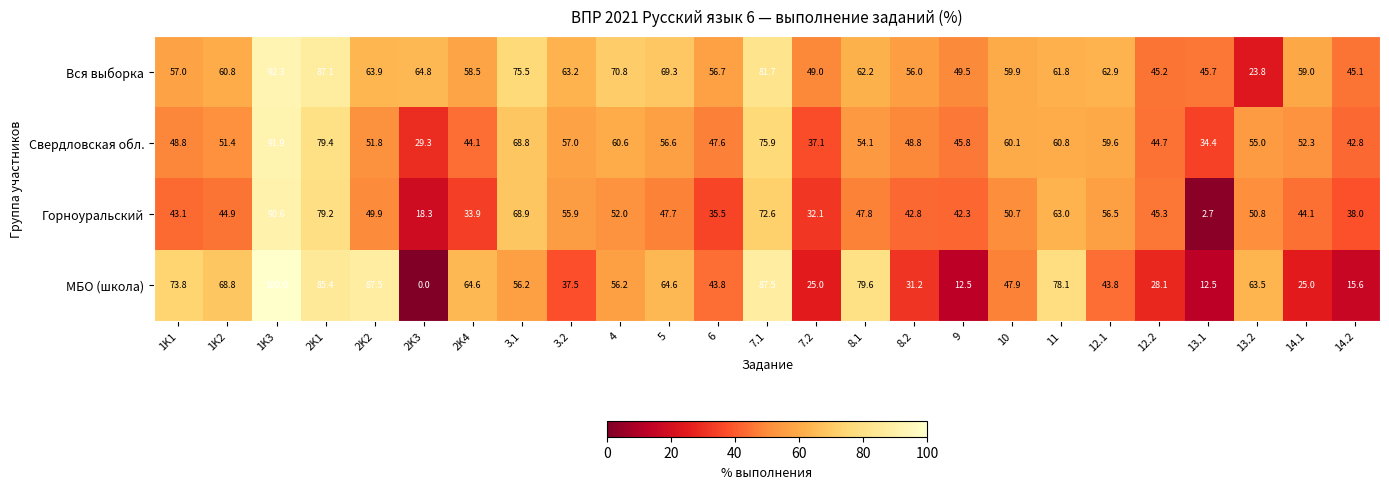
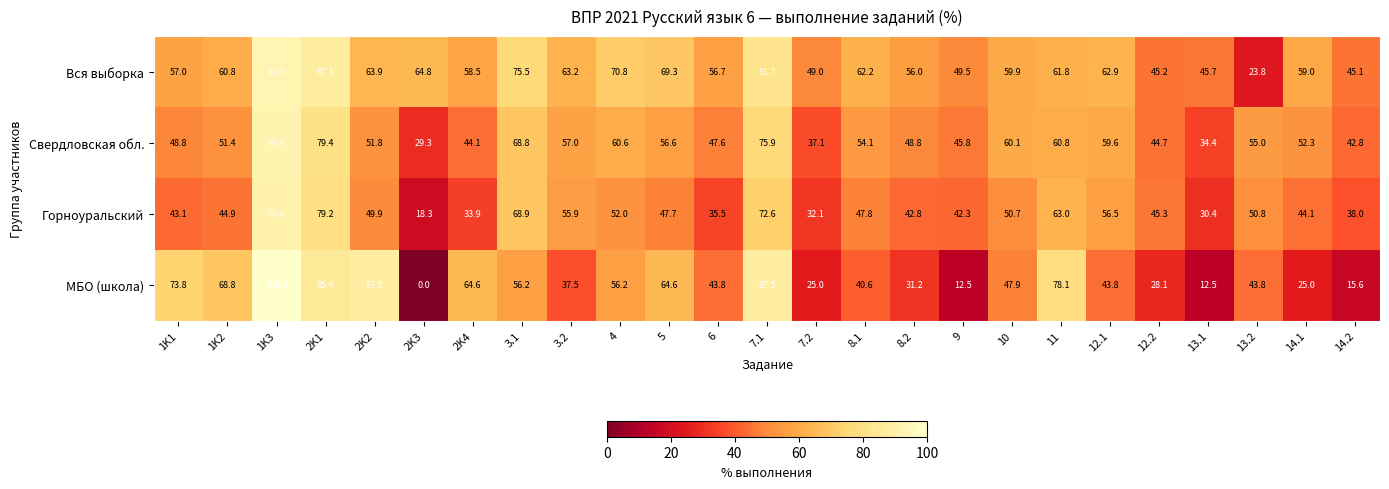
  {
    "Вся выборка": {
      "1K1": 57.0,
      "1K2": 60.8,
      "1K3": 92.3,
      "2K1": 87.1,
      "2K2": 63.9,
      "2K3": 64.8,
      "2K4": 58.5,
      "3.1": 75.5,
      "3.2": 63.2,
      "4": 70.8,
      "5": 69.3,
      "6": 56.7,
      "7.1": 81.7,
      "7.2": 49.0,
      "8.1": 62.2,
      "8.2": 56.0,
      "9": 49.5,
      "10": 59.9,
      "11": 61.8,
      "12.1": 62.9,
      "12.2": 45.2,
      "13.1": 45.7,
      "13.2": 23.8,
      "14.1": 59.0,
      "14.2": 45.1
    },
    "Свердловская обл.": {
      "1K1": 48.8,
      "1K2": 51.4,
      "1K3": 91.9,
      "2K1": 79.4,
      "2K2": 51.8,
      "2K3": 29.3,
      "2K4": 44.1,
      "3.1": 68.8,
      "3.2": 57.0,
      "4": 60.6,
      "5": 56.6,
      "6": 47.6,
      "7.1": 75.9,
      "7.2": 37.1,
      "8.1": 54.1,
      "8.2": 48.8,
      "9": 45.8,
      "10": 60.1,
      "11": 60.8,
      "12.1": 59.6,
      "12.2": 44.7,
      "13.1": 34.4,
      "13.2": 55.0,
      "14.1": 52.3,
      "14.2": 42.8
    },
    "Горноуральский": {
      "1K1": 43.1,
      "1K2": 44.9,
      "1K3": 90.6,
      "2K1": 79.2,
      "2K2": 49.9,
      "2K3": 18.3,
      "2K4": 33.9,
      "3.1": 68.9,
      "3.2": 55.9,
      "4": 52.0,
      "5": 47.7,
      "6": 35.5,
      "7.1": 72.6,
      "7.2": 32.1,
      "8.1": 47.8,
      "8.2": 42.8,
      "9": 42.3,
      "10": 50.7,
      "11": 63.0,
      "12.1": 56.5,
      "12.2": 45.3,
-     "13.1": 2.7,
+     "13.1": 30.4,
      "13.2": 50.8,
      "14.1": 44.1,
      "14.2": 38.0
    },
    "МБО (школа)": {
      "1K1": 73.8,
      "1K2": 68.8,
      "1K3": 100.0,
      "2K1": 85.4,
      "2K2": 87.5,
      "2K3": 0.0,
      "2K4": 64.6,
      "3.1": 56.2,
      "3.2": 37.5,
      "4": 56.2,
      "5": 64.6,
      "6": 43.8,
      "7.1": 87.5,
      "7.2": 25.0,
-     "8.1": 79.6,
+     "8.1": 40.6,
      "8.2": 31.2,
      "9": 12.5,
      "10": 47.9,
      "11": 78.1,
      "12.1": 43.8,
      "12.2": 28.1,
      "13.1": 12.5,
-     "13.2": 63.5,
+     "13.2": 43.8,
      "14.1": 25.0,
      "14.2": 15.6
    }
  }
